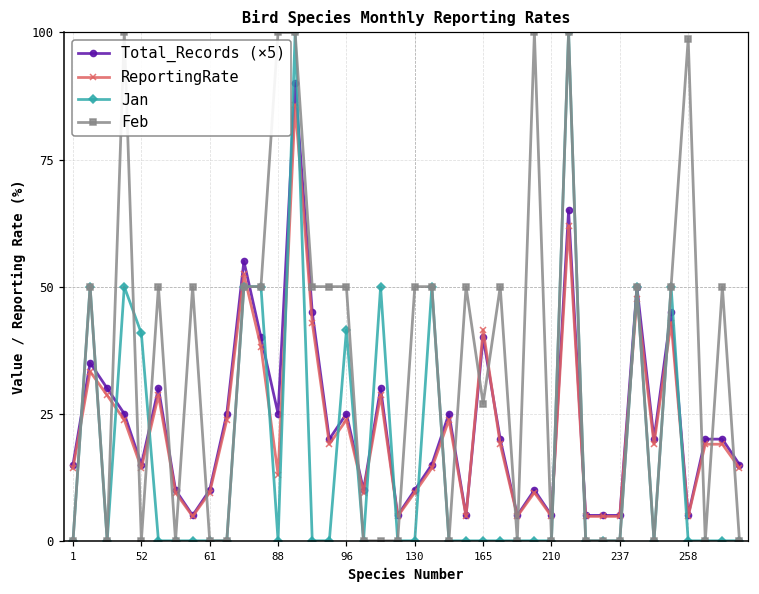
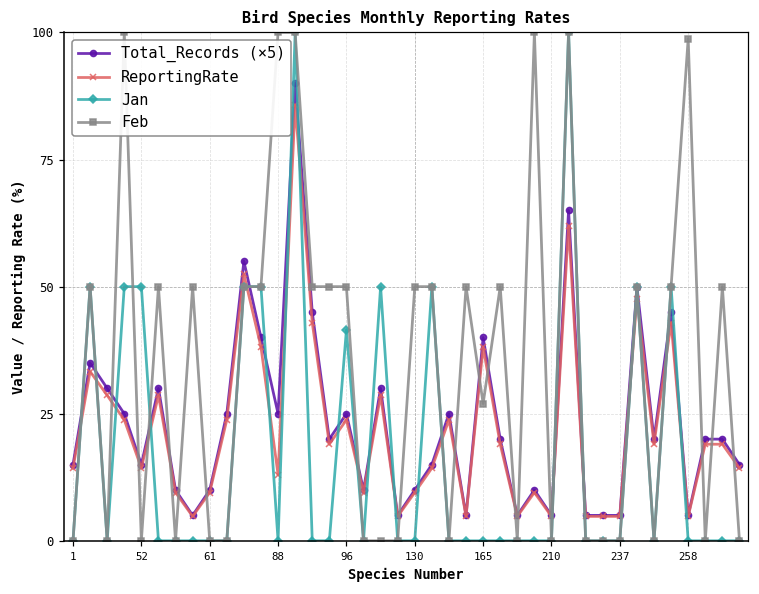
  {
    "Total_Records (×5)": {
      "52": 15,
      "88": 25,
      "96": 25,
      "165": 40
    },
    "ReportingRate": {
      "52": 14,
      "88": 13,
      "96": 24,
-     "165": 42
+     "165": 38
    },
    "Jan": {
-     "52": 41,
+     "52": 50,
      "88": 0,
      "96": 42,
      "130": 0,
      "165": 0,
      "258": 0
    },
    "Feb": {
      "52": 0,
      "88": 100,
      "96": 50,
      "130": 50,
      "165": 27,
      "258": 99
    }
  }
